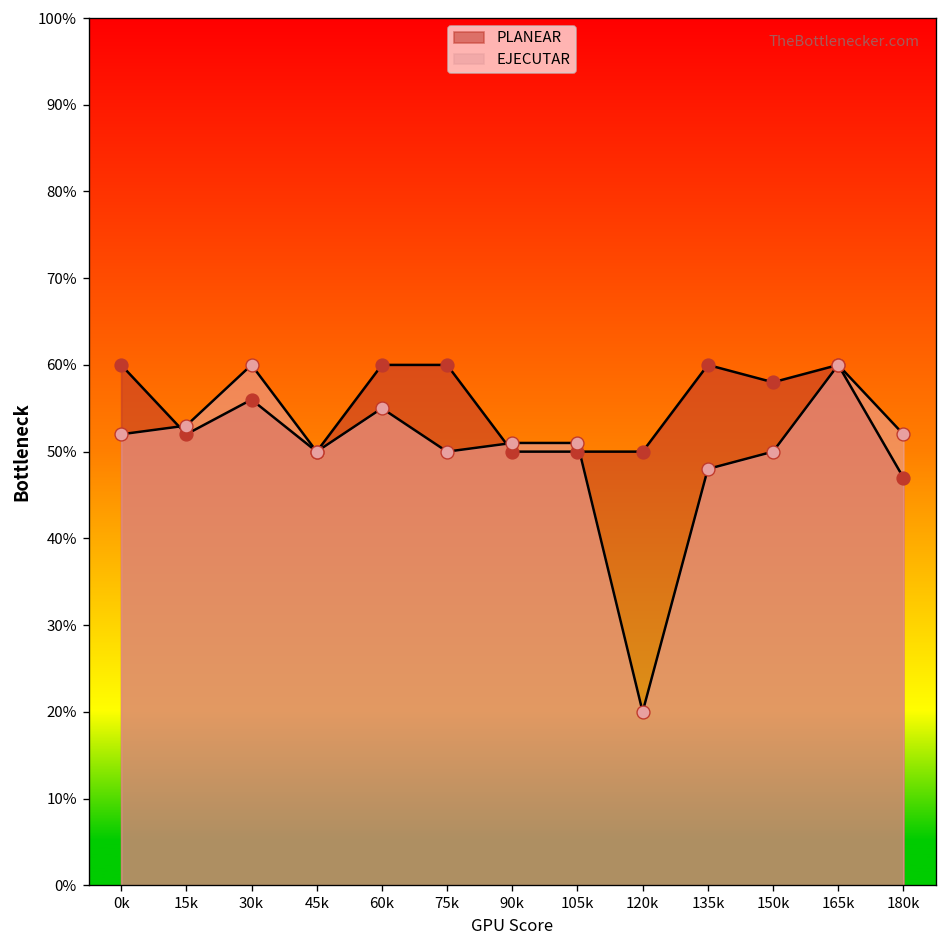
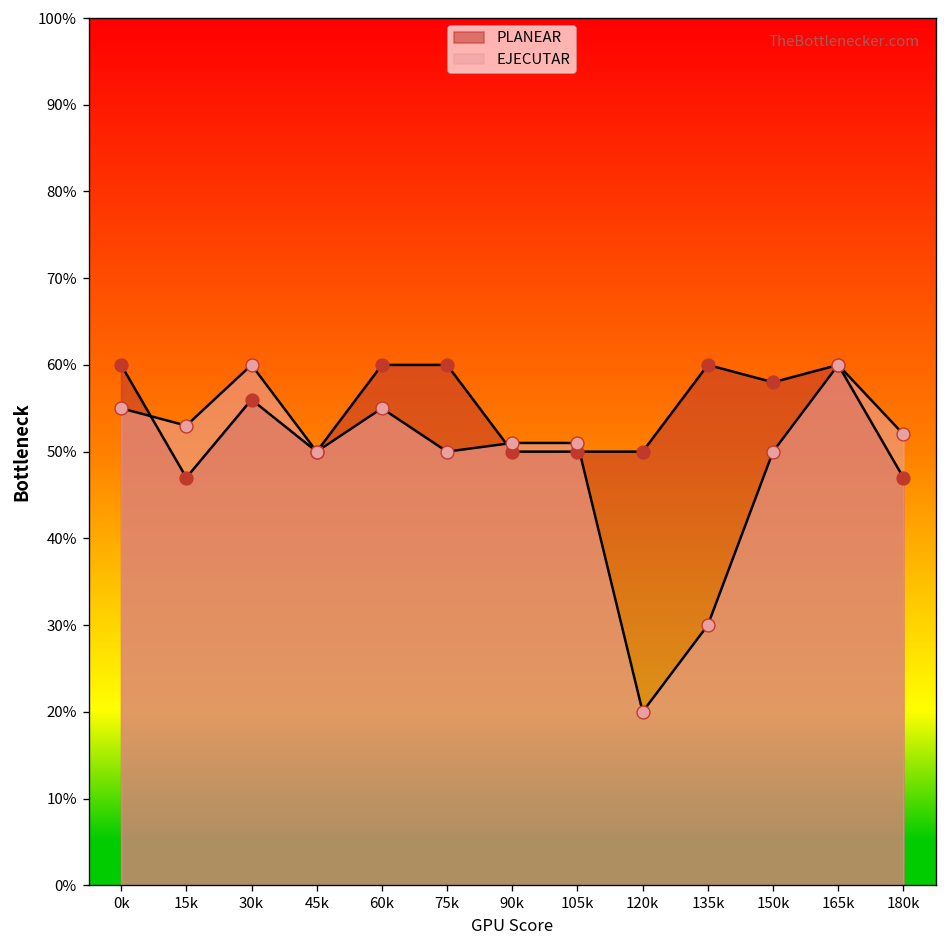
  {
    "PLANEAR": {
      "0k": "60%",
-     "15k": "52%",
+     "15k": "47%",
      "30k": "56%",
      "60k": "60%",
      "75k": "60%",
      "90k": "50%",
      "105k": "50%",
      "120k": "50%",
      "135k": "60%",
      "150k": "58%",
      "180k": "47%"
    },
    "EJECUTAR": {
-     "0k": "52%",
+     "0k": "55%",
      "15k": "53%",
      "30k": "60%",
      "60k": "55%",
      "75k": "50%",
      "90k": "51%",
      "105k": "51%",
      "120k": "20%",
-     "135k": "48%",
+     "135k": "30%",
      "150k": "50%",
      "180k": "52%"
    }
  }
